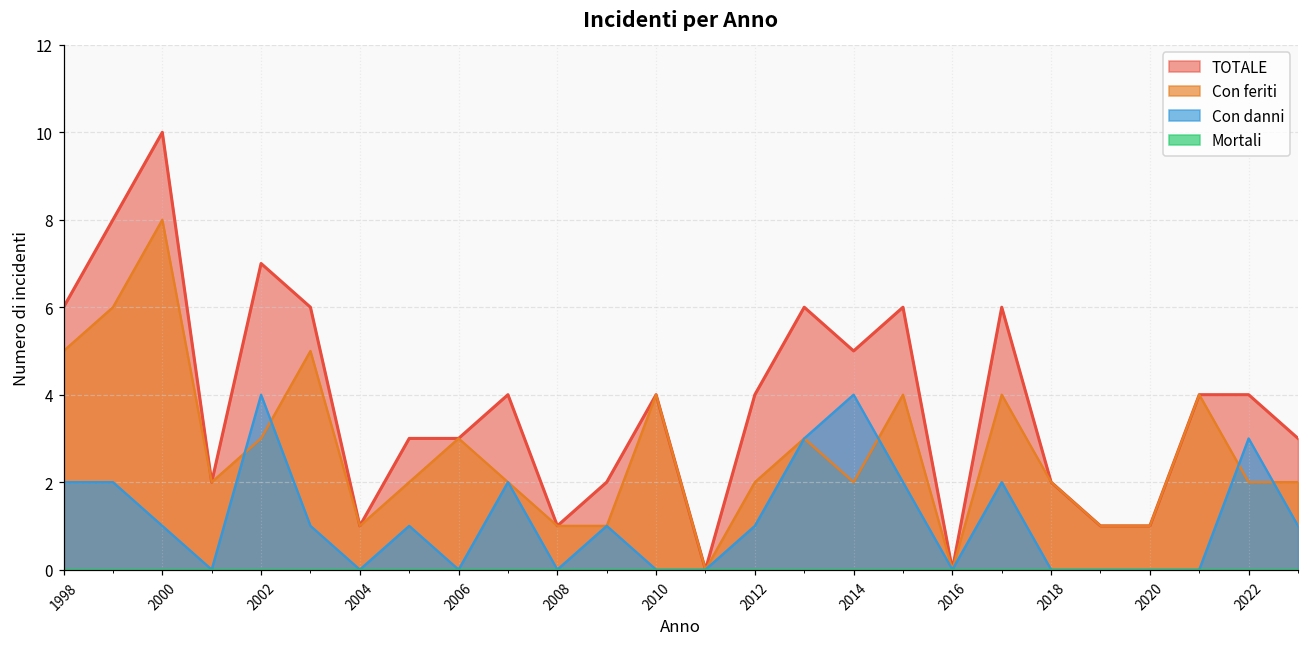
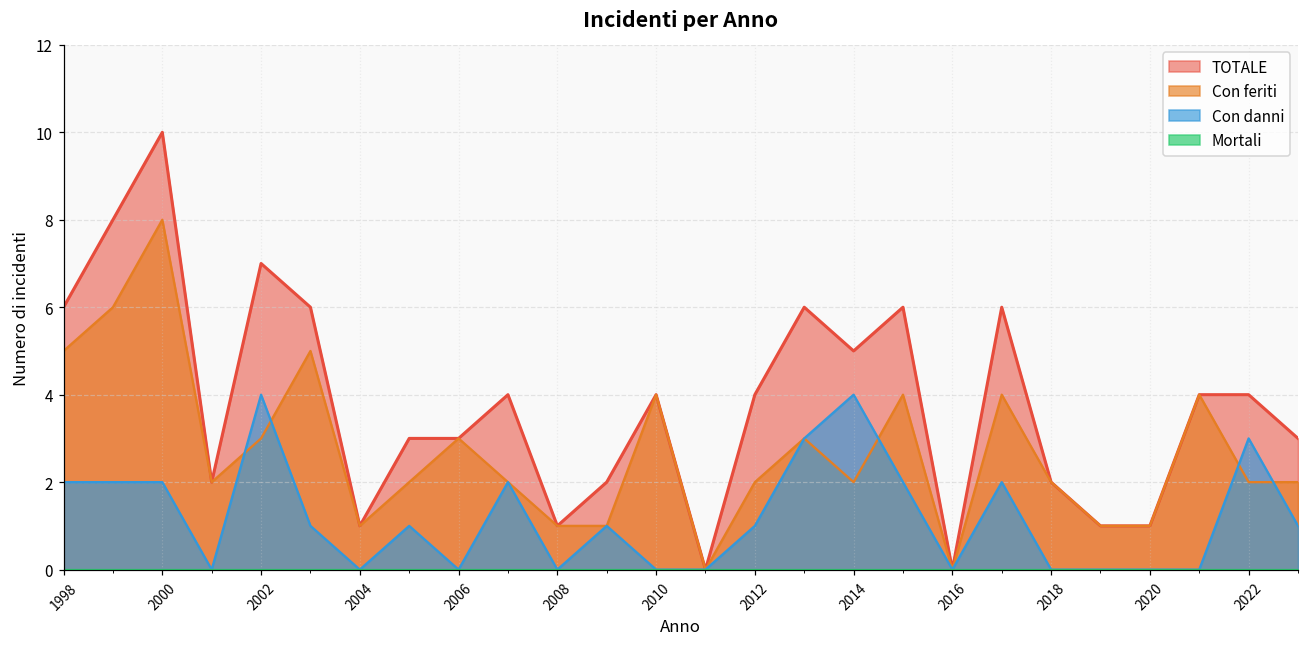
  {
    "Con danni": {
      "1998": 2,
-     "2000": 1,
+     "2000": 2,
      "2002": 4,
      "2012": 1,
      "2014": 4,
      "2022": 3
    },
    "Mortali": {
      "1998": 0,
      "2000": 0,
      "2002": 0,
      "2012": 0,
      "2014": 0,
      "2022": 0
    }
  }
